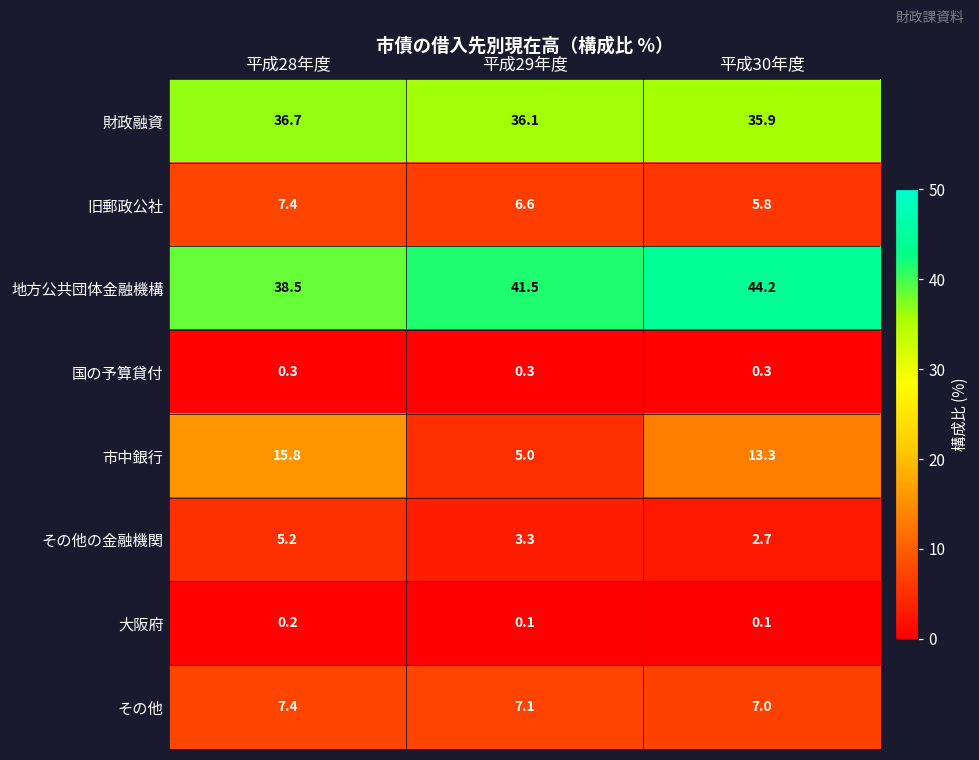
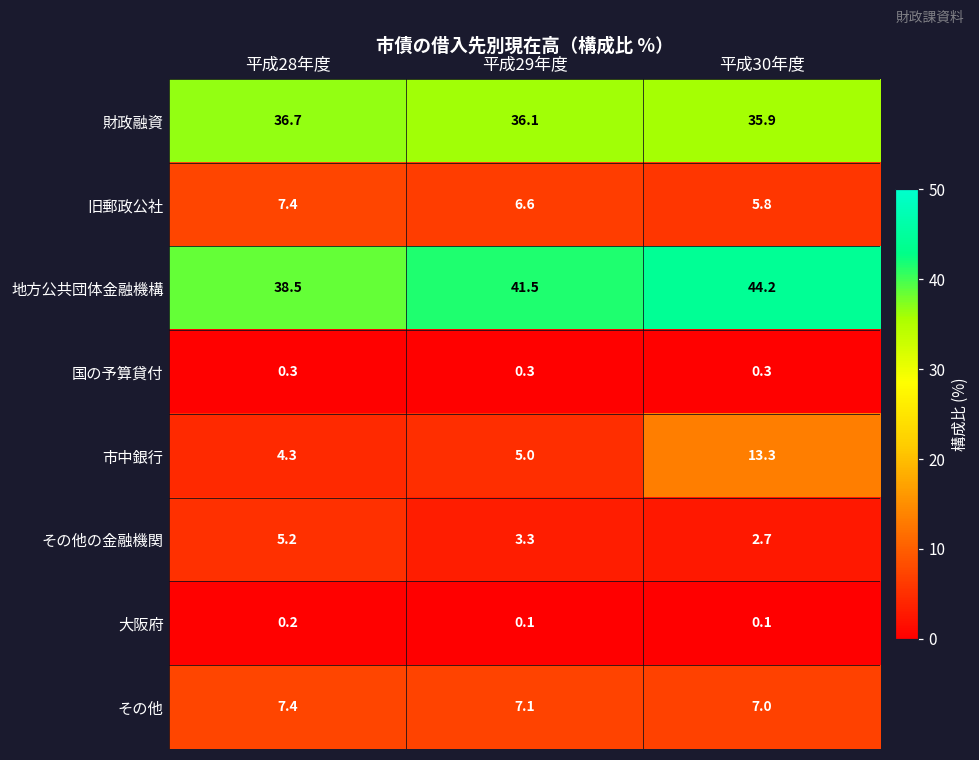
  {
    "財政融資": {
      "平成28年度": 36.7,
      "平成29年度": 36.1,
      "平成30年度": 35.9
    },
    "旧郵政公社": {
      "平成28年度": 7.4,
      "平成29年度": 6.6,
      "平成30年度": 5.8
    },
    "地方公共団体金融機構": {
      "平成28年度": 38.5,
      "平成29年度": 41.5,
      "平成30年度": 44.2
    },
    "国の予算貸付": {
      "平成28年度": 0.3,
      "平成29年度": 0.3,
      "平成30年度": 0.3
    },
    "市中銀行": {
-     "平成28年度": 15.8,
+     "平成28年度": 4.3,
      "平成29年度": 5.0,
      "平成30年度": 13.3
    },
    "その他の金融機関": {
      "平成28年度": 5.2,
      "平成29年度": 3.3,
      "平成30年度": 2.7
    },
    "大阪府": {
      "平成28年度": 0.2,
      "平成29年度": 0.1,
      "平成30年度": 0.1
    },
    "その他": {
      "平成28年度": 7.4,
      "平成29年度": 7.1,
      "平成30年度": 7.0
    }
  }
